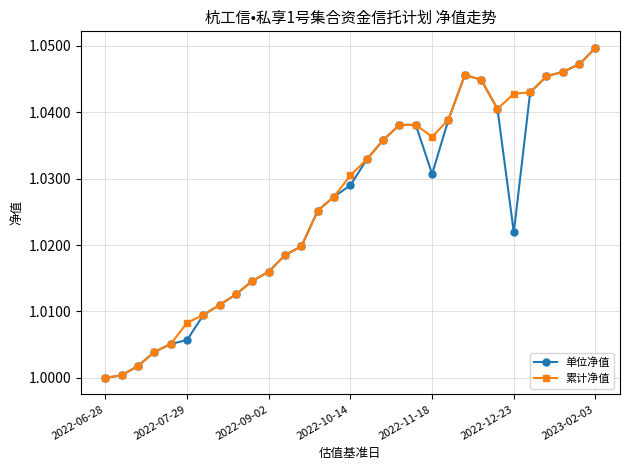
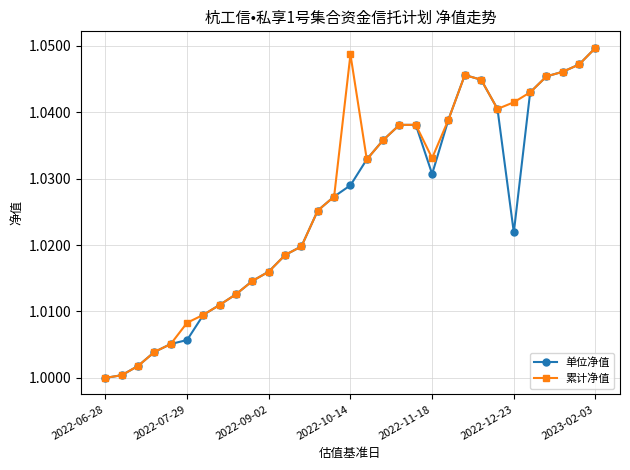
  {
    "单位净值": {
      "2022-07-29": 1.006,
      "2022-10-14": 1.029,
      "2022-11-18": 1.031,
      "2022-12-23": 1.022
    },
    "累计净值": {
      "2022-07-29": 1.008,
-     "2022-10-14": 1.031,
-     "2022-11-18": 1.036,
-     "2022-12-23": 1.043
+     "2022-10-14": 1.049,
+     "2022-11-18": 1.033,
+     "2022-12-23": 1.042
    }
  }
